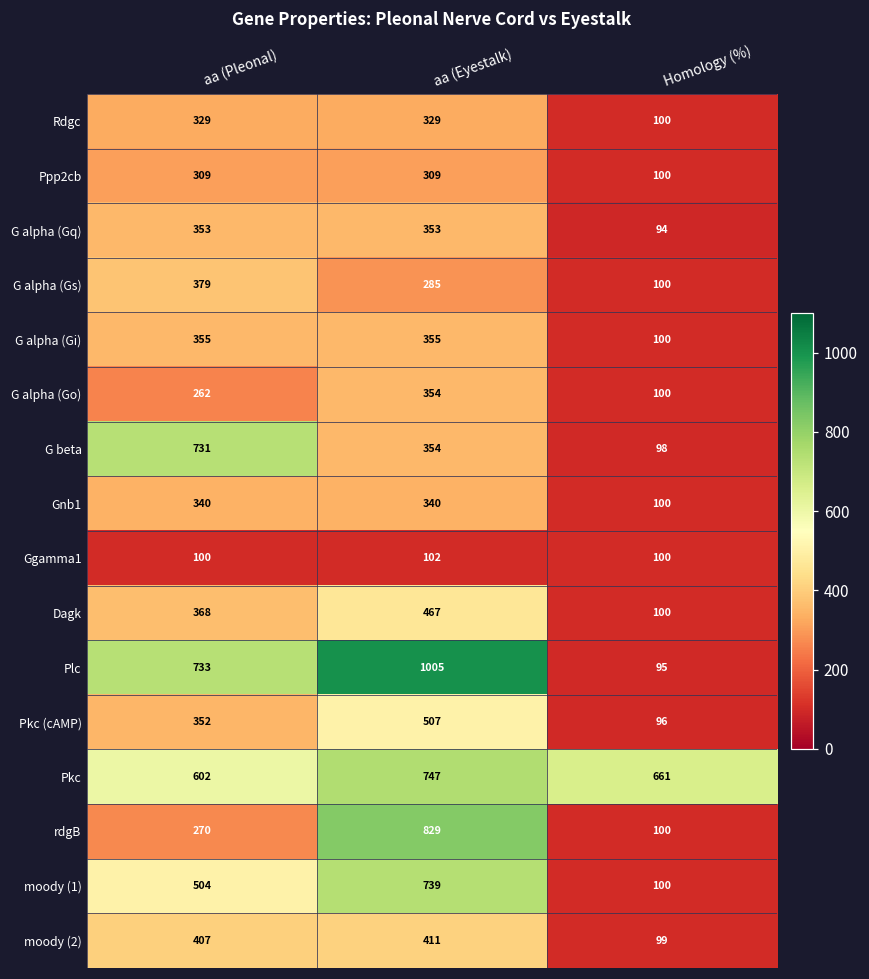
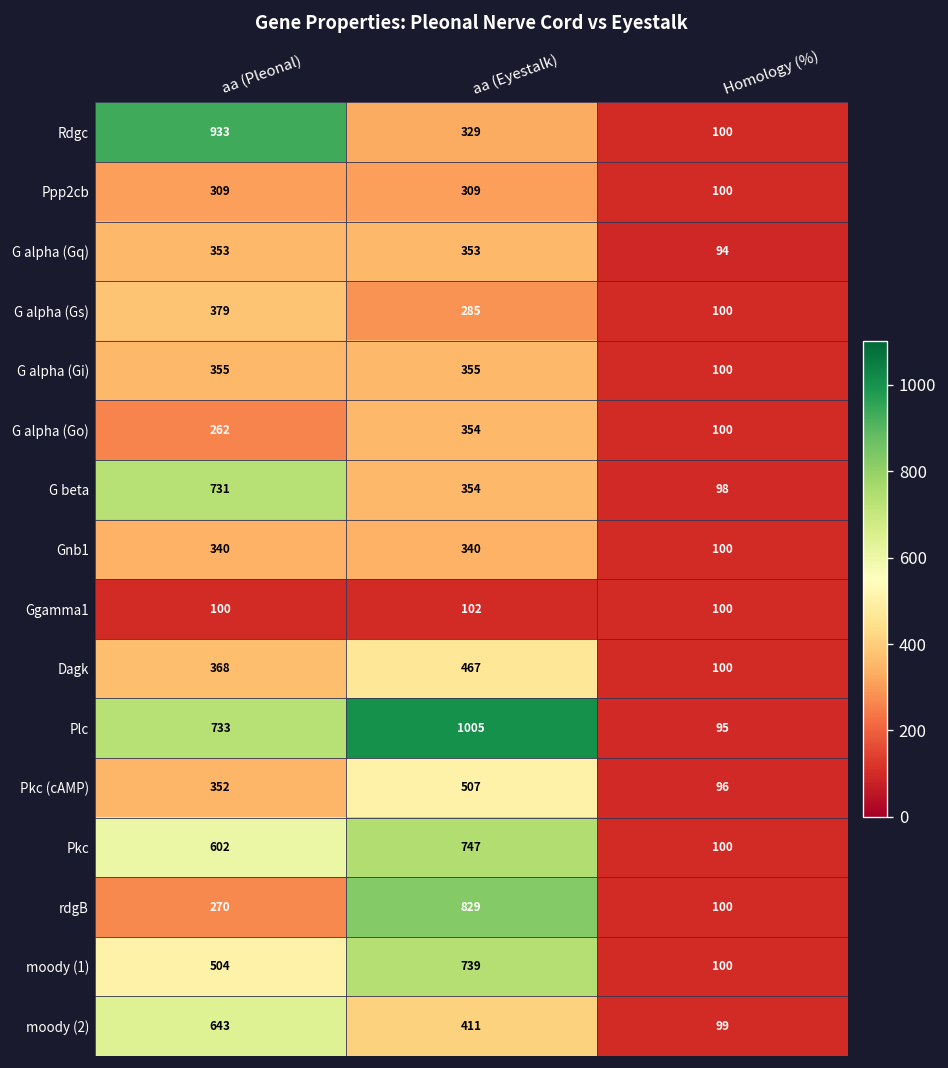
  {
    "Rdgc": {
-     "aa (Pleonal)": 329,
+     "aa (Pleonal)": 933,
      "aa (Eyestalk)": 329,
      "Homology (%)": 100
    },
    "Ppp2cb": {
      "aa (Pleonal)": 309,
      "aa (Eyestalk)": 309,
      "Homology (%)": 100
    },
    "G alpha (Gq)": {
      "aa (Pleonal)": 353,
      "aa (Eyestalk)": 353,
      "Homology (%)": 94
    },
    "G alpha (Gs)": {
      "aa (Pleonal)": 379,
      "aa (Eyestalk)": 285,
      "Homology (%)": 100
    },
    "G alpha (Gi)": {
      "aa (Pleonal)": 355,
      "aa (Eyestalk)": 355,
      "Homology (%)": 100
    },
    "G alpha (Go)": {
      "aa (Pleonal)": 262,
      "aa (Eyestalk)": 354,
      "Homology (%)": 100
    },
    "G beta": {
      "aa (Pleonal)": 731,
      "aa (Eyestalk)": 354,
      "Homology (%)": 98
    },
    "Gnb1": {
      "aa (Pleonal)": 340,
      "aa (Eyestalk)": 340,
      "Homology (%)": 100
    },
    "Ggamma1": {
      "aa (Pleonal)": 100,
      "aa (Eyestalk)": 102,
      "Homology (%)": 100
    },
    "Dagk": {
      "aa (Pleonal)": 368,
      "aa (Eyestalk)": 467,
      "Homology (%)": 100
    },
    "Plc": {
      "aa (Pleonal)": 733,
      "aa (Eyestalk)": 1005,
      "Homology (%)": 95
    },
    "Pkc (cAMP)": {
      "aa (Pleonal)": 352,
      "aa (Eyestalk)": 507,
      "Homology (%)": 96
    },
    "Pkc": {
      "aa (Pleonal)": 602,
      "aa (Eyestalk)": 747,
-     "Homology (%)": 661
+     "Homology (%)": 100
    },
    "rdgB": {
      "aa (Pleonal)": 270,
      "aa (Eyestalk)": 829,
      "Homology (%)": 100
    },
    "moody (1)": {
      "aa (Pleonal)": 504,
      "aa (Eyestalk)": 739,
      "Homology (%)": 100
    },
    "moody (2)": {
-     "aa (Pleonal)": 407,
+     "aa (Pleonal)": 643,
      "aa (Eyestalk)": 411,
      "Homology (%)": 99
    }
  }
